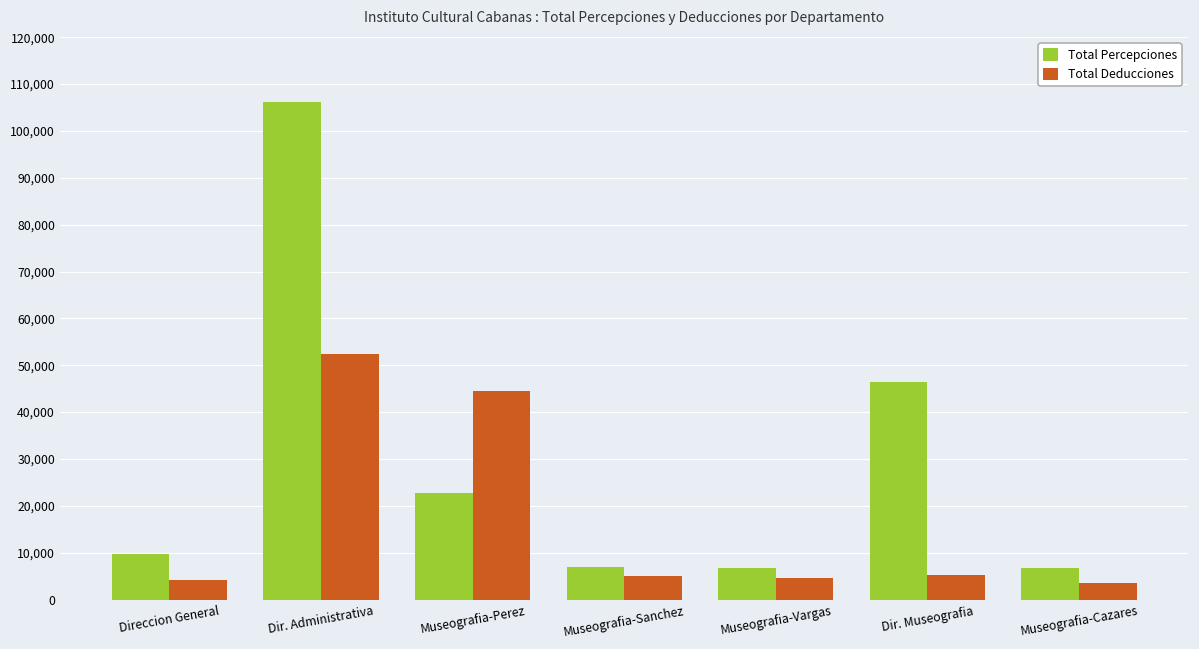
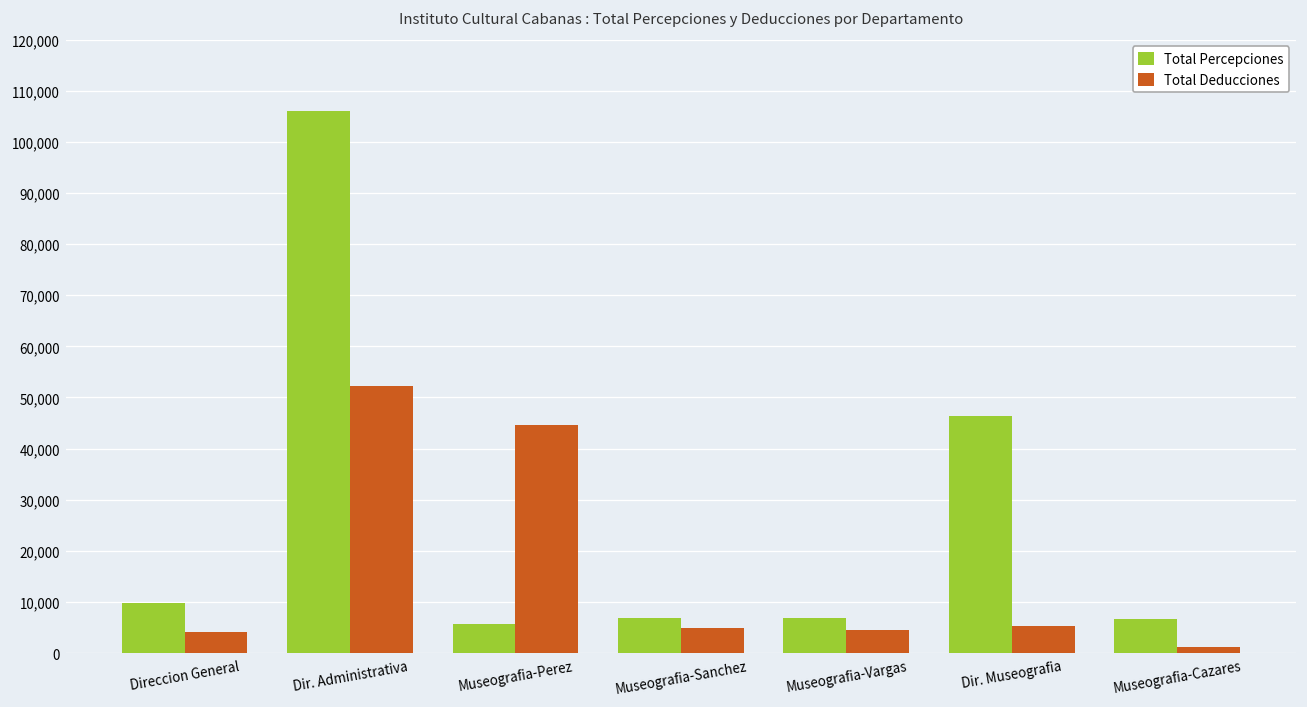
  {
    "Total Percepciones": {
      "Direccion General": "10,000",
      "Dir. Administrativa": "106,000",
-     "Museografia-Perez": "23,000",
+     "Museografia-Perez": "6,000",
      "Museografia-Sanchez": "7,000",
      "Museografia-Vargas": "7,000",
      "Dir. Museografia": "46,000",
      "Museografia-Cazares": "7,000"
    },
    "Total Deducciones": {
      "Direccion General": "4,000",
      "Dir. Administrativa": "52,000",
      "Museografia-Perez": "45,000",
      "Museografia-Sanchez": "5,000",
      "Museografia-Vargas": "5,000",
      "Dir. Museografia": "5,000",
-     "Museografia-Cazares": "3,000"
+     "Museografia-Cazares": "1,000"
    }
  }
